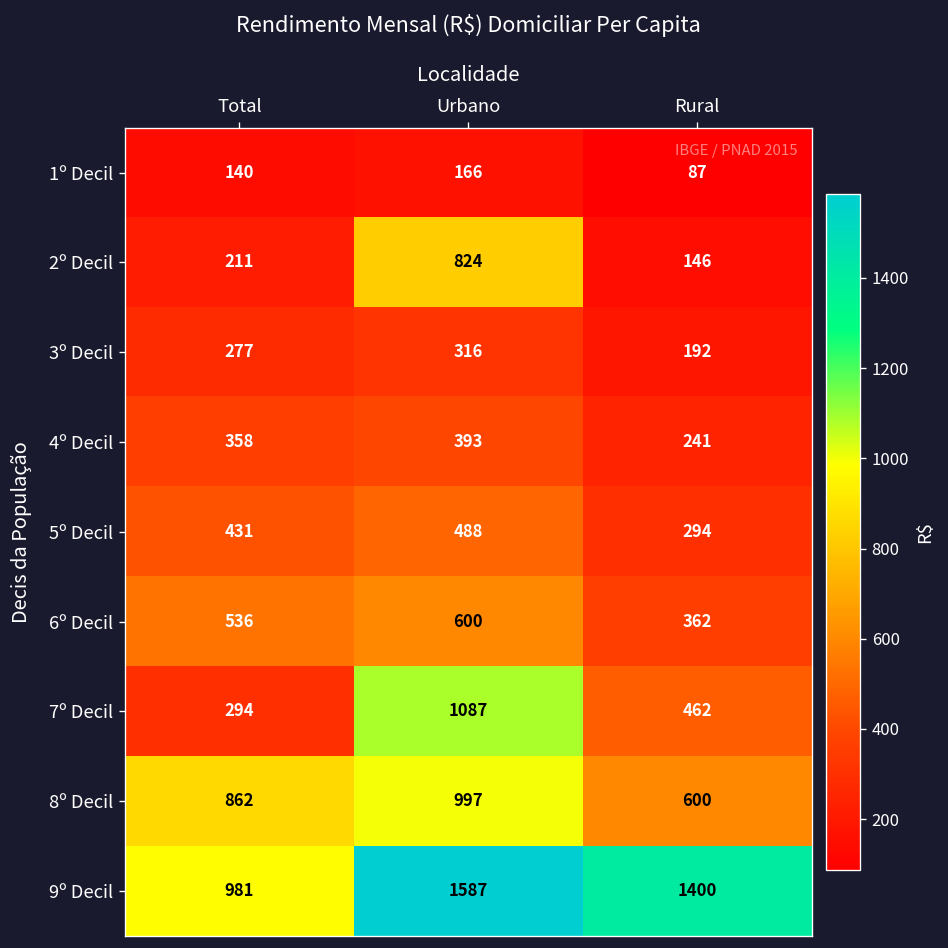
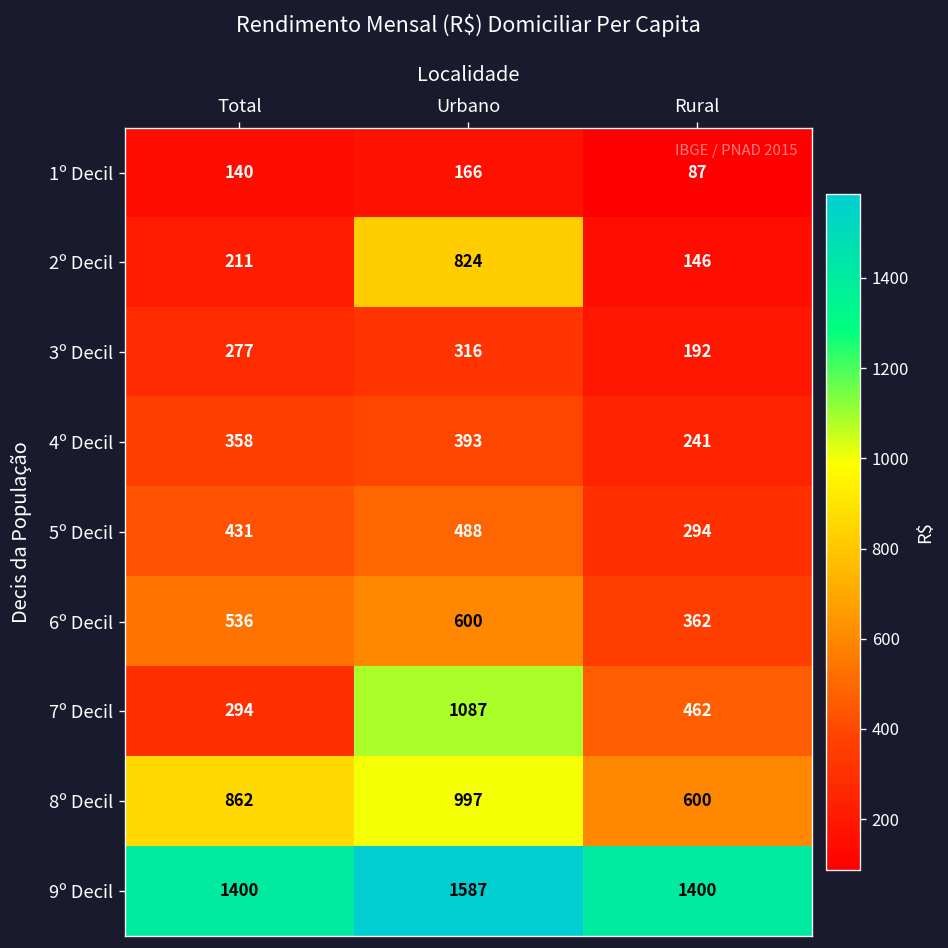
  {
    "1º Decil": {
      "Total": 140,
      "Urbano": 166
    },
    "2º Decil": {
      "Total": 211,
      "Urbano": 824,
      "Rural": 146
    },
    "3º Decil": {
      "Total": 277,
      "Urbano": 316,
      "Rural": 192
    },
    "4º Decil": {
      "Total": 358,
      "Urbano": 393,
      "Rural": 241
    },
    "5º Decil": {
      "Total": 431,
      "Urbano": 488,
      "Rural": 294
    },
    "6º Decil": {
      "Total": 536,
      "Urbano": 600,
      "Rural": 362
    },
    "7º Decil": {
      "Total": 294,
      "Urbano": 1087,
      "Rural": 462
    },
    "8º Decil": {
      "Total": 862,
      "Urbano": 997,
      "Rural": 600
    },
    "9º Decil": {
-     "Total": 981,
+     "Total": 1400,
      "Urbano": 1587,
      "Rural": 1400
    }
  }
